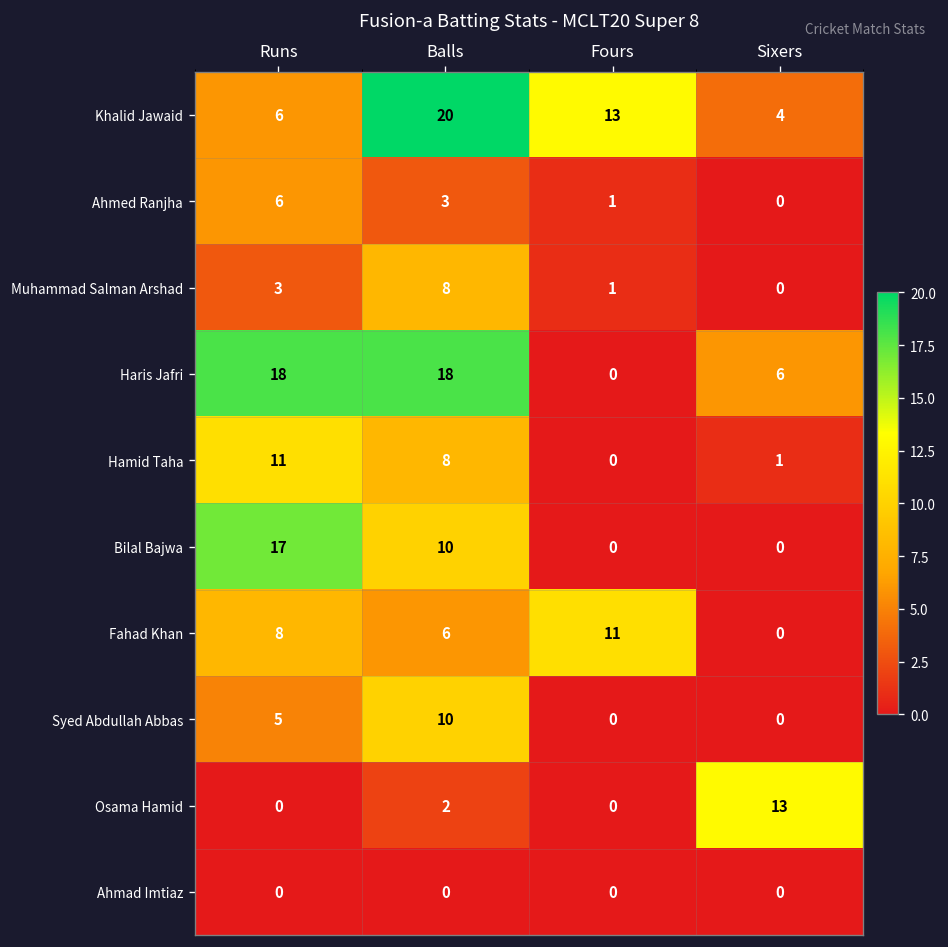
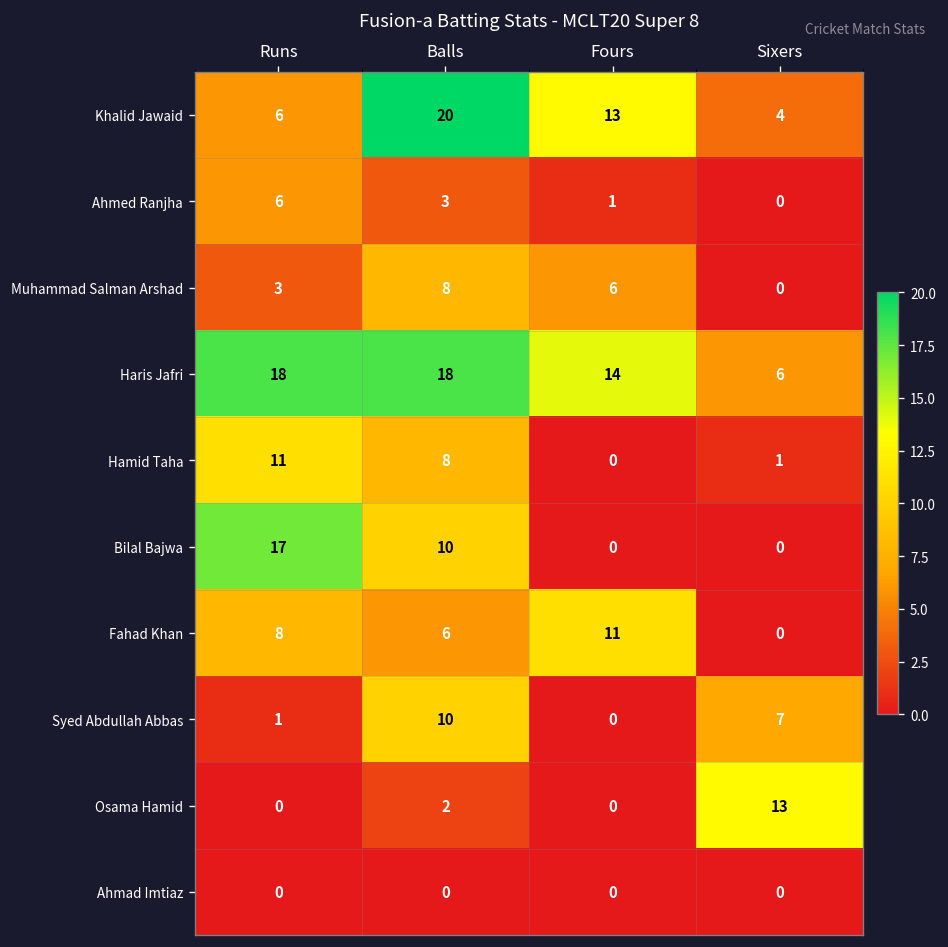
  {
    "Khalid Jawaid": {
      "Runs": 6,
      "Balls": 20,
      "Fours": 13,
      "Sixers": 4
    },
    "Ahmed Ranjha": {
      "Runs": 6,
      "Balls": 3,
      "Fours": 1,
      "Sixers": 0
    },
    "Muhammad Salman Arshad": {
      "Runs": 3,
      "Balls": 8,
-     "Fours": 1,
+     "Fours": 6,
      "Sixers": 0
    },
    "Haris Jafri": {
      "Runs": 18,
      "Balls": 18,
-     "Fours": 0,
+     "Fours": 14,
      "Sixers": 6
    },
    "Hamid Taha": {
      "Runs": 11,
      "Balls": 8,
      "Fours": 0,
      "Sixers": 1
    },
    "Bilal Bajwa": {
      "Runs": 17,
      "Balls": 10,
      "Fours": 0,
      "Sixers": 0
    },
    "Fahad Khan": {
      "Runs": 8,
      "Balls": 6,
      "Fours": 11,
      "Sixers": 0
    },
    "Syed Abdullah Abbas": {
-     "Runs": 5,
+     "Runs": 1,
      "Balls": 10,
      "Fours": 0,
-     "Sixers": 0
+     "Sixers": 7
    },
    "Osama Hamid": {
      "Runs": 0,
      "Balls": 2,
      "Fours": 0,
      "Sixers": 13
    },
    "Ahmad Imtiaz": {
      "Runs": 0,
      "Balls": 0,
      "Fours": 0,
      "Sixers": 0
    }
  }
